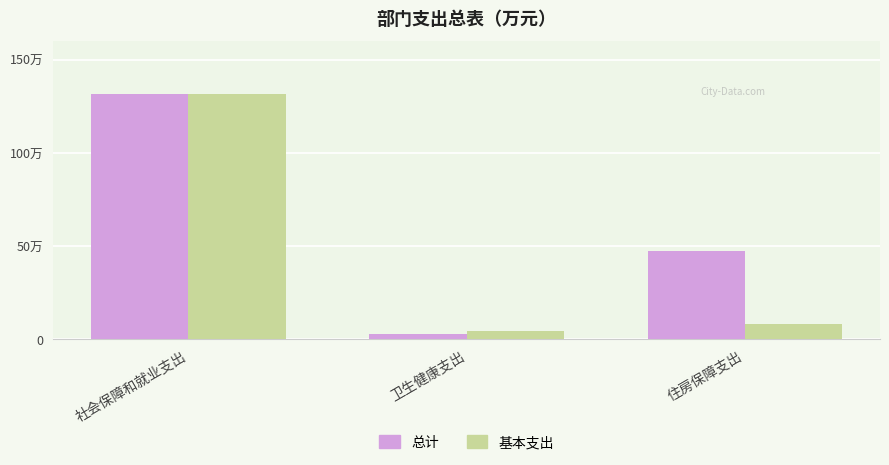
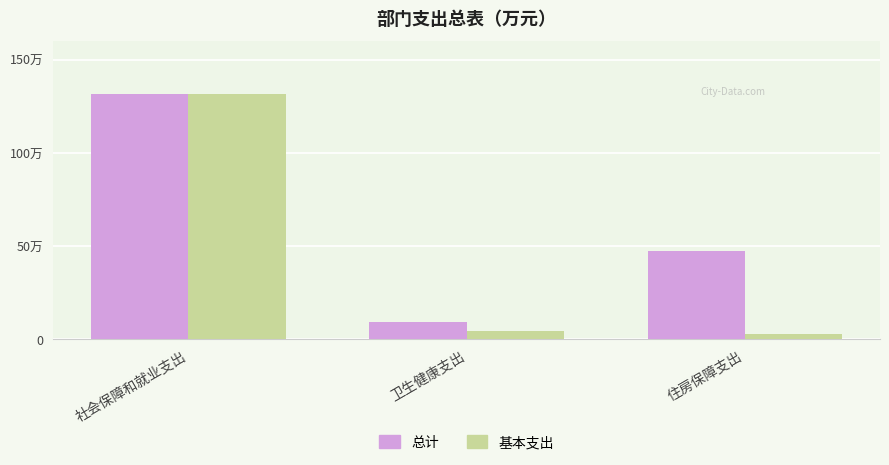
  {
    "总计": {
      "社会保障和就业支出": "131万",
-     "卫生健康支出": "3万",
+     "卫生健康支出": "9万",
      "住房保障支出": "48万"
    },
    "基本支出": {
      "社会保障和就业支出": "131万",
      "卫生健康支出": "5万",
-     "住房保障支出": "8万"
+     "住房保障支出": "3万"
    }
  }
